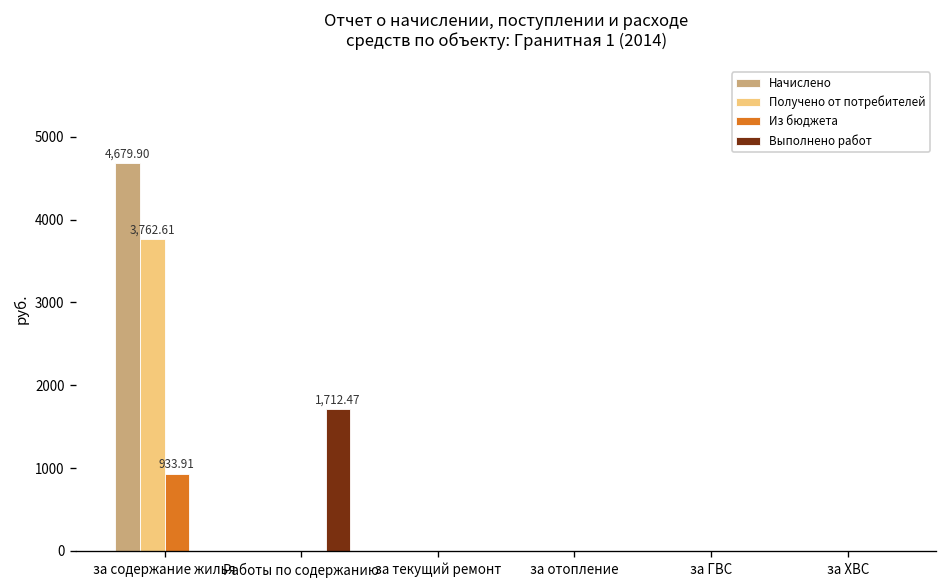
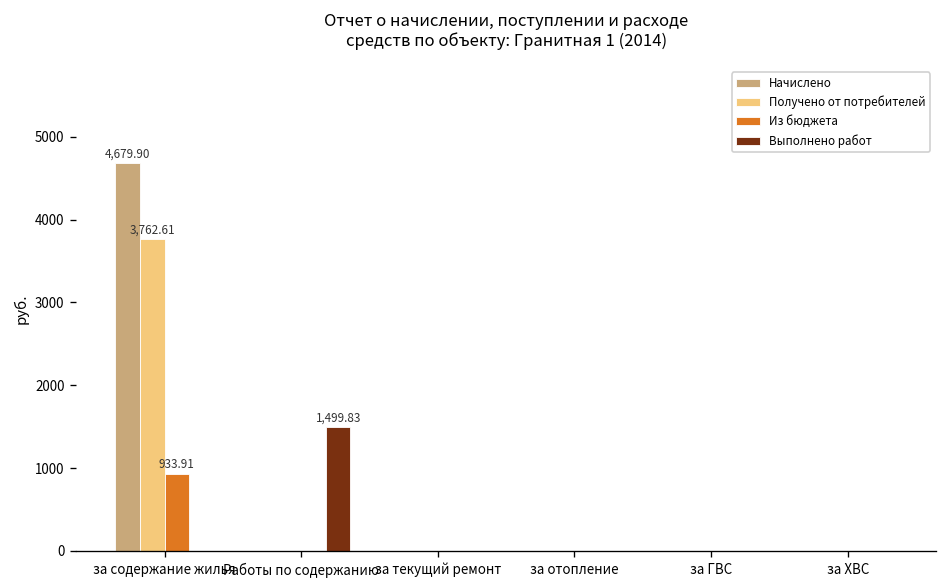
  {
    "Из бюджета": {
      "за содержание жилья": "933.91"
    },
    "Выполнено работ": {
-     "Работы по содержанию": "1,712.47"
+     "Работы по содержанию": "1,499.83"
    }
  }
